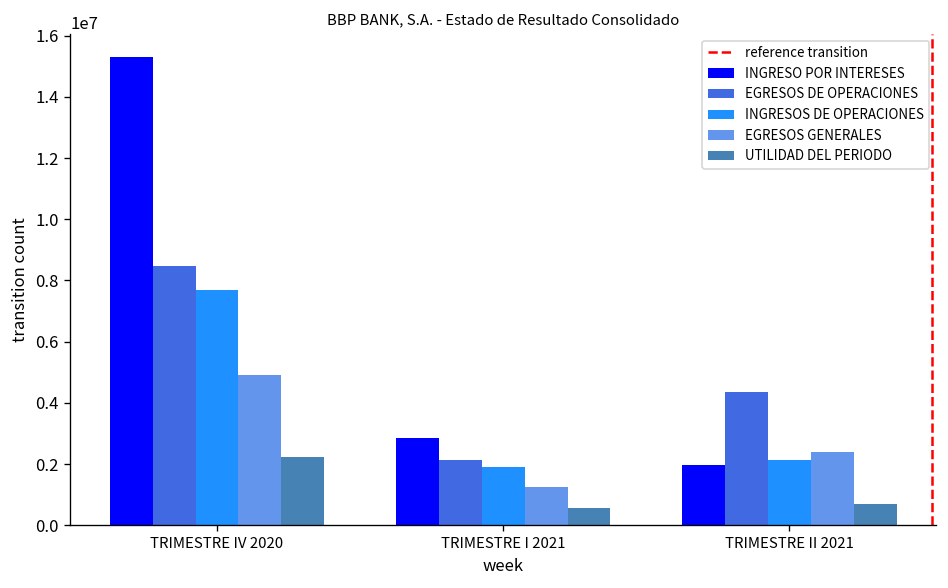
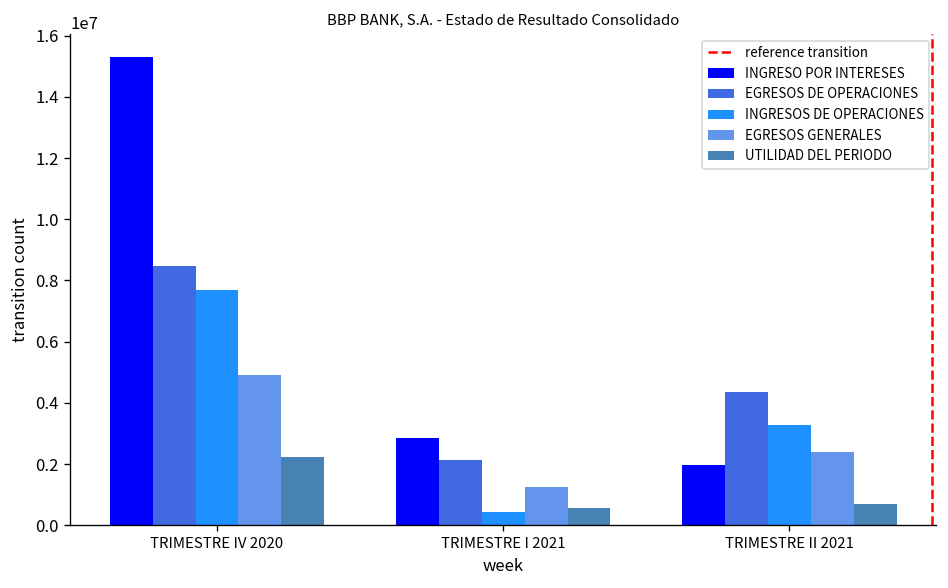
  {
    "INGRESO POR INTERESES": {
      "TRIMESTRE IV 2020": 15300000,
      "TRIMESTRE I 2021": 2800000,
      "TRIMESTRE II 2021": 2000000
    },
    "INGRESOS DE OPERACIONES": {
      "TRIMESTRE IV 2020": 7700000,
-     "TRIMESTRE I 2021": 1900000,
-     "TRIMESTRE II 2021": 2100000
+     "TRIMESTRE I 2021": 400000,
+     "TRIMESTRE II 2021": 3300000
    }
  }
